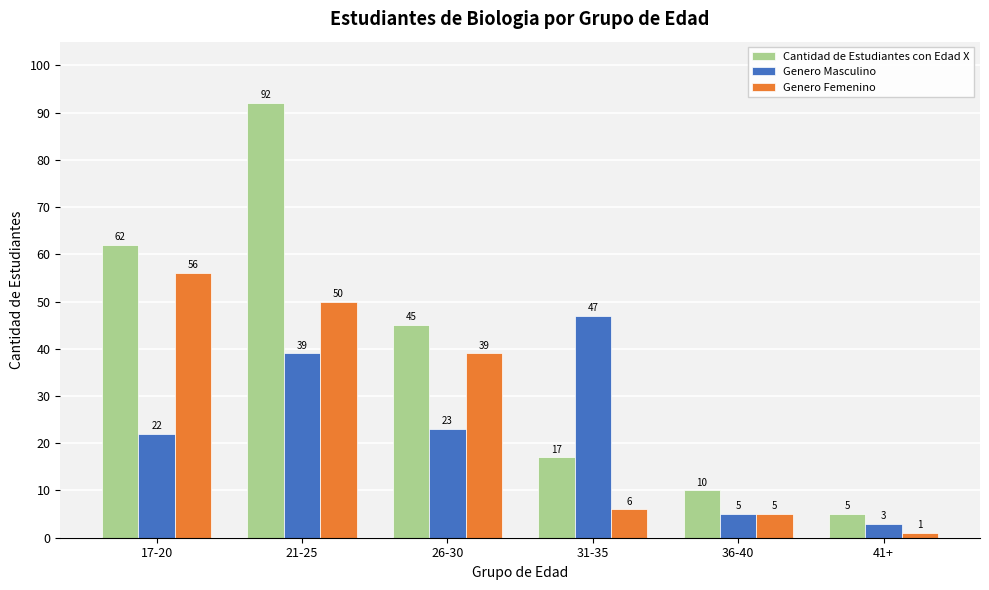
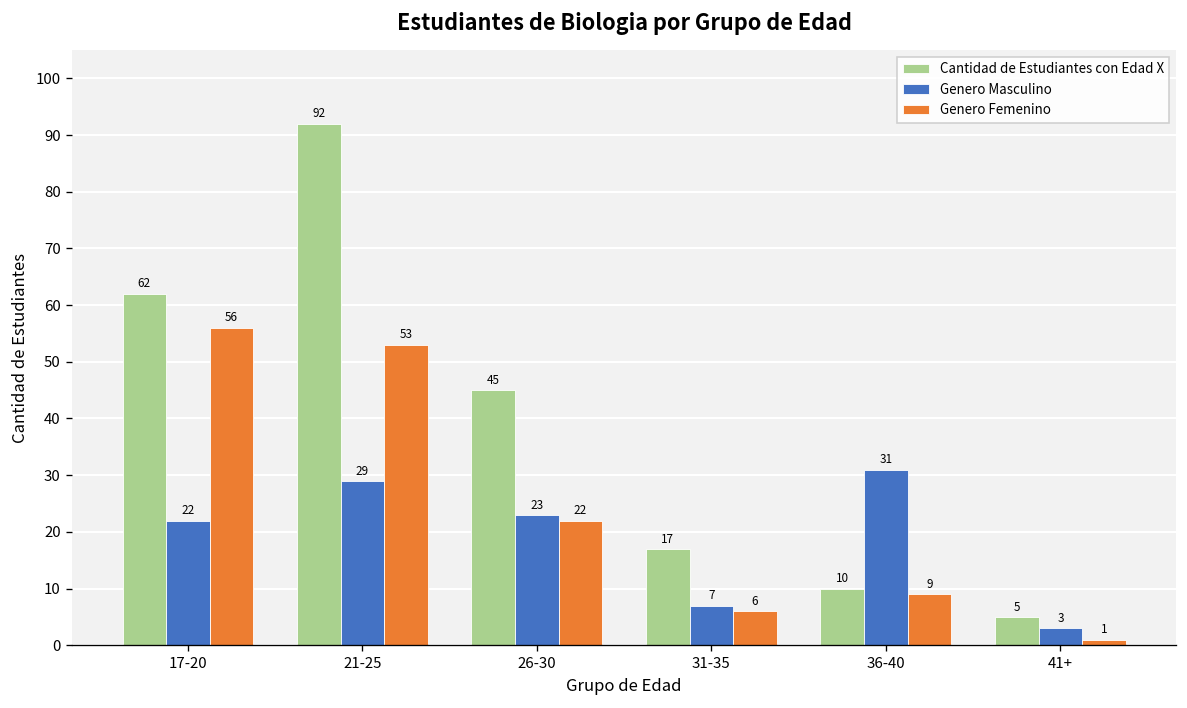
  {
    "Cantidad de Estudiantes con Edad X": {
      "17-20": 62,
      "21-25": 92,
      "26-30": 45,
      "31-35": 17,
      "36-40": 10,
      "41+": 5
    },
    "Genero Masculino": {
      "17-20": 22,
-     "21-25": 39,
+     "21-25": 29,
      "26-30": 23,
-     "31-35": 47,
-     "36-40": 5,
+     "31-35": 7,
+     "36-40": 31,
      "41+": 3
    },
    "Genero Femenino": {
      "17-20": 56,
-     "21-25": 50,
-     "26-30": 39,
+     "21-25": 53,
+     "26-30": 22,
      "31-35": 6,
-     "36-40": 5,
+     "36-40": 9,
      "41+": 1
    }
  }
